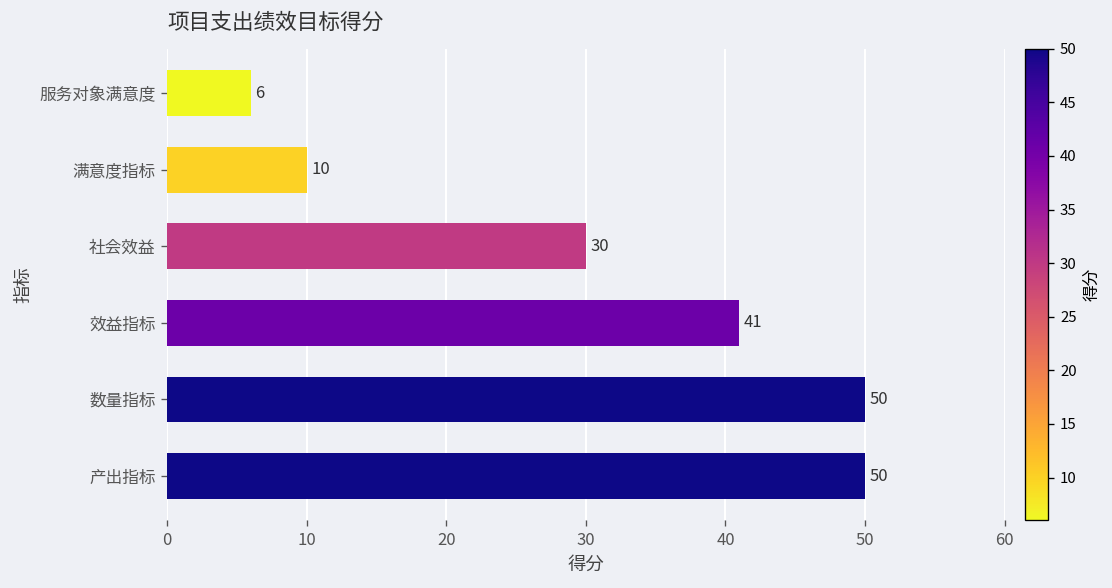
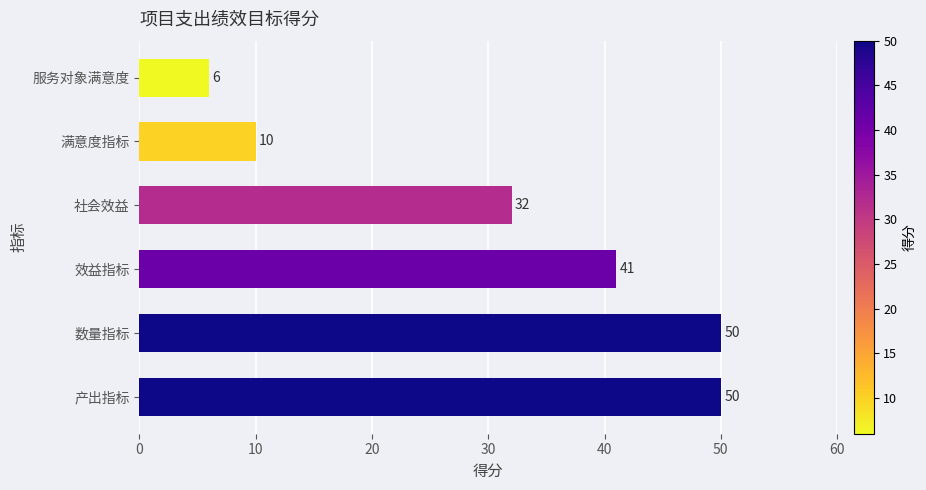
  {
    "服务对象满意度": 6,
    "满意度指标": 10,
-   "社会效益": 30,
+   "社会效益": 32,
    "效益指标": 41,
    "数量指标": 50,
    "产出指标": 50
  }
